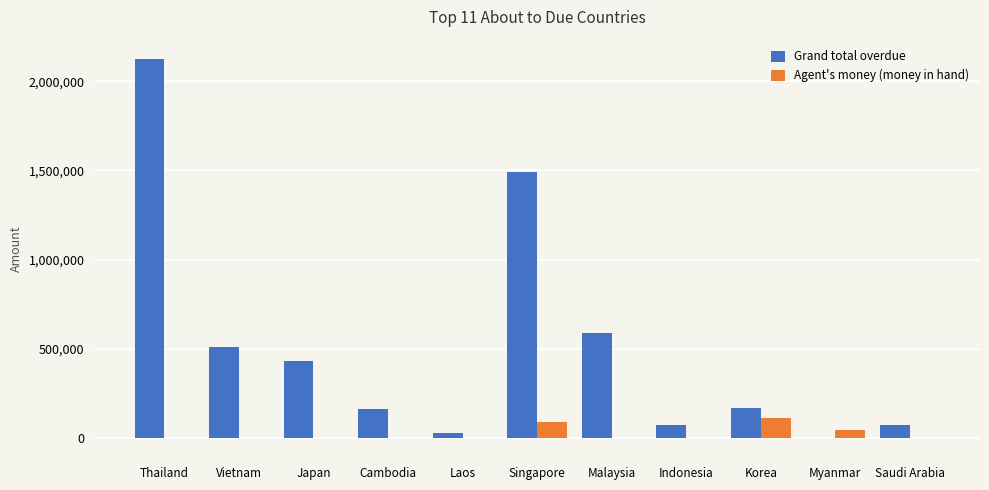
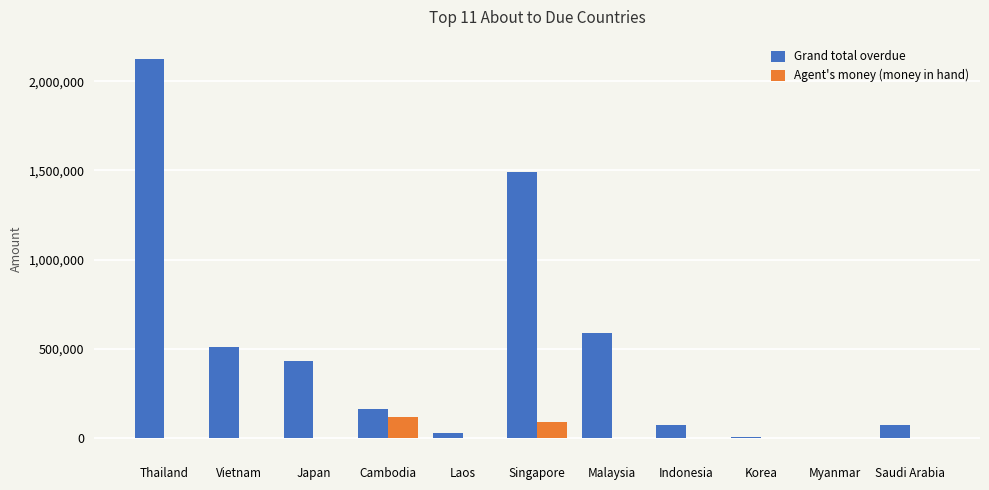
  {
    "Grand total overdue": {
      "Thailand": "2,130,000",
      "Vietnam": "510,000",
      "Japan": "430,000",
      "Cambodia": "160,000",
      "Laos": "30,000",
      "Singapore": "1,490,000",
      "Malaysia": "590,000",
      "Indonesia": "70,000",
-     "Korea": "170,000",
+     "Korea": "10,000",
      "Myanmar": "0",
      "Saudi Arabia": "70,000"
    },
    "Agent's money (money in hand)": {
      "Japan": "0",
-     "Cambodia": "0",
+     "Cambodia": "110,000",
      "Laos": "0",
      "Singapore": "90,000",
-     "Korea": "110,000",
-     "Myanmar": "50,000",
+     "Korea": "0",
+     "Myanmar": "0",
      "Saudi Arabia": "0"
    }
  }
